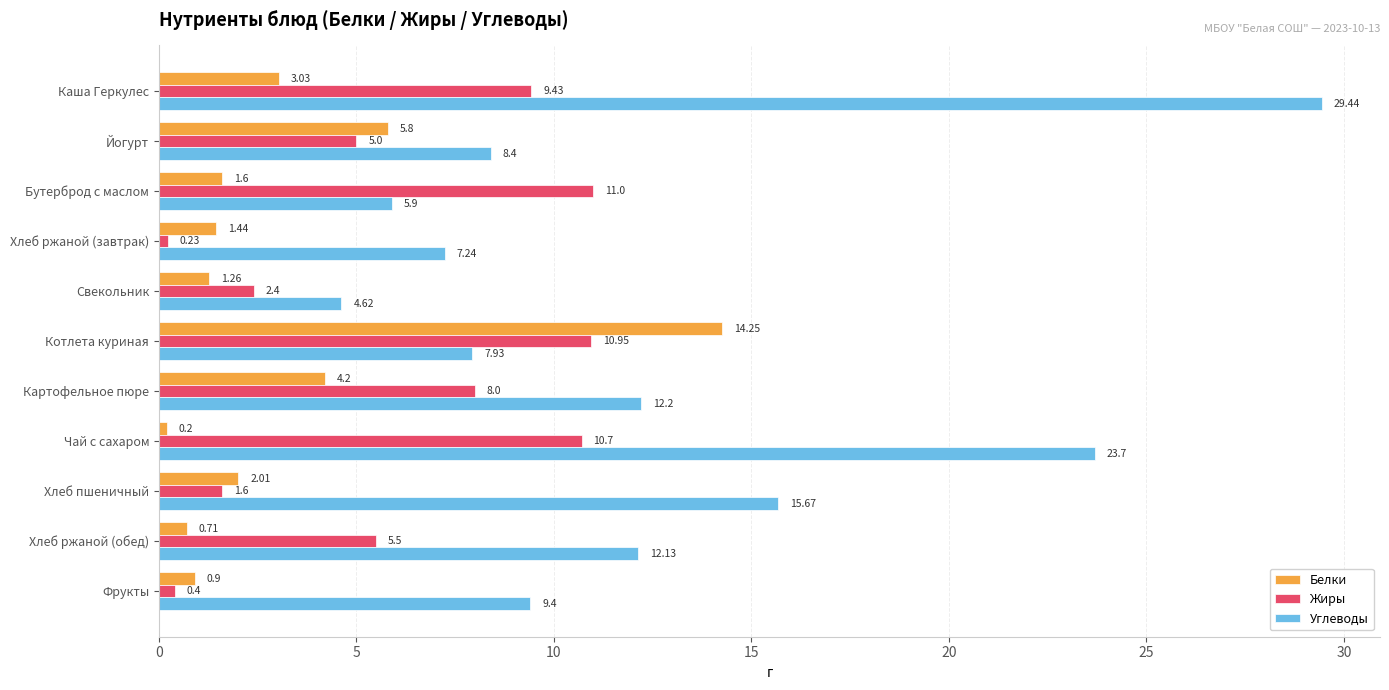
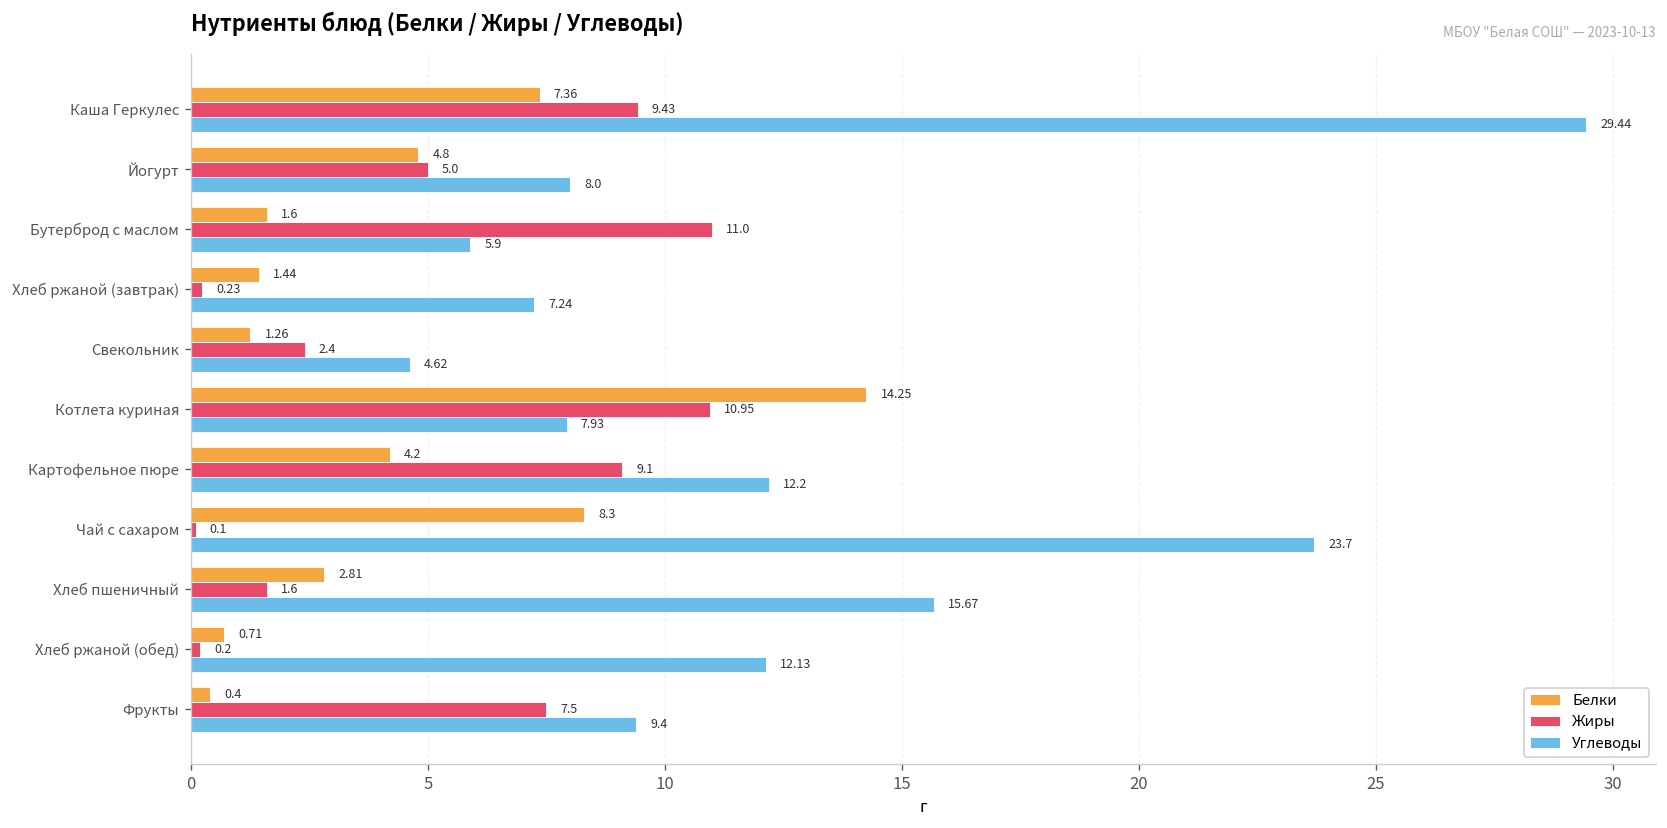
  {
    "Белки": {
-     "Каша Геркулес": 3.03,
-     "Йогурт": 5.8,
+     "Каша Геркулес": 7.36,
+     "Йогурт": 4.8,
      "Бутерброд с маслом": 1.6,
      "Хлеб ржаной (завтрак)": 1.44,
      "Свекольник": 1.26,
      "Котлета куриная": 14.25,
      "Картофельное пюре": 4.2,
-     "Чай с сахаром": 0.2,
-     "Хлеб пшеничный": 2.01,
+     "Чай с сахаром": 8.3,
+     "Хлеб пшеничный": 2.81,
      "Хлеб ржаной (обед)": 0.71,
-     "Фрукты": 0.9
+     "Фрукты": 0.4
    },
    "Жиры": {
      "Каша Геркулес": 9.43,
      "Йогурт": 5.0,
      "Бутерброд с маслом": 11.0,
      "Хлеб ржаной (завтрак)": 0.23,
      "Свекольник": 2.4,
      "Котлета куриная": 10.95,
-     "Картофельное пюре": 8.0,
-     "Чай с сахаром": 10.7,
+     "Картофельное пюре": 9.1,
+     "Чай с сахаром": 0.1,
      "Хлеб пшеничный": 1.6,
-     "Хлеб ржаной (обед)": 5.5,
-     "Фрукты": 0.4
+     "Хлеб ржаной (обед)": 0.2,
+     "Фрукты": 7.5
    },
    "Углеводы": {
      "Каша Геркулес": 29.44,
-     "Йогурт": 8.4,
+     "Йогурт": 8.0,
      "Бутерброд с маслом": 5.9,
      "Хлеб ржаной (завтрак)": 7.24,
      "Свекольник": 4.62,
      "Котлета куриная": 7.93,
      "Картофельное пюре": 12.2,
      "Чай с сахаром": 23.7,
      "Хлеб пшеничный": 15.67,
      "Хлеб ржаной (обед)": 12.13,
      "Фрукты": 9.4
    }
  }
